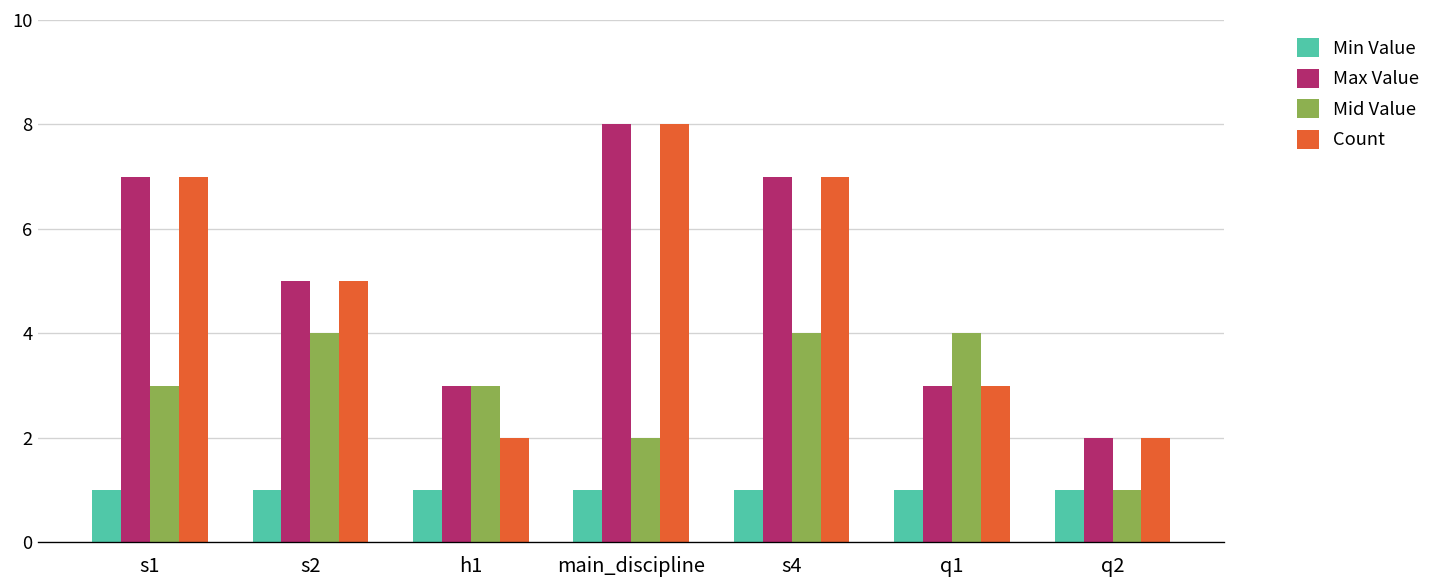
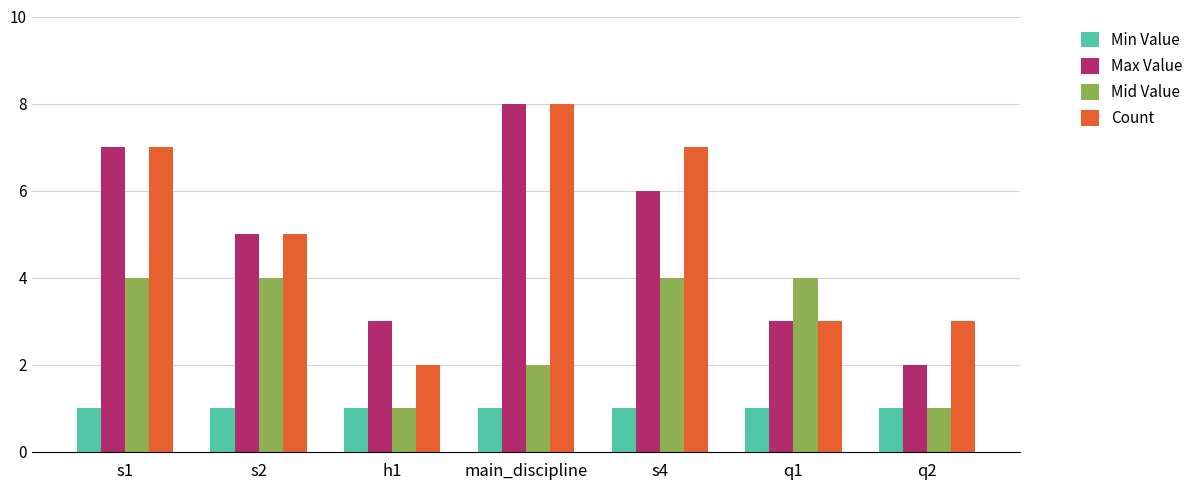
  {
    "Min Value": {
      "s1": 1,
      "s2": 1,
      "h1": 1,
      "main_discipline": 1,
      "s4": 1,
      "q1": 1,
      "q2": 1
    },
    "Max Value": {
      "s1": 7,
      "s2": 5,
      "h1": 3,
      "main_discipline": 8,
-     "s4": 7,
+     "s4": 6,
      "q1": 3,
      "q2": 2
    },
    "Mid Value": {
-     "s1": 3,
+     "s1": 4,
      "s2": 4,
-     "h1": 3,
+     "h1": 1,
      "main_discipline": 2,
      "s4": 4,
      "q1": 4,
      "q2": 1
    },
    "Count": {
      "s1": 7,
      "s2": 5,
      "h1": 2,
      "main_discipline": 8,
      "s4": 7,
      "q1": 3,
-     "q2": 2
+     "q2": 3
    }
  }
